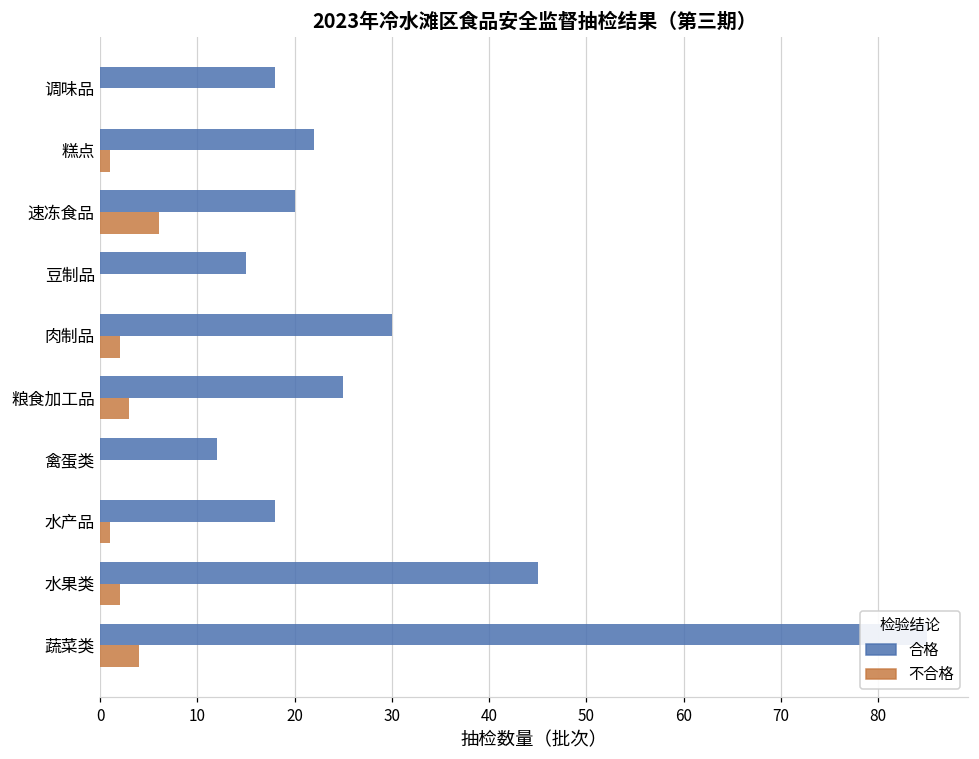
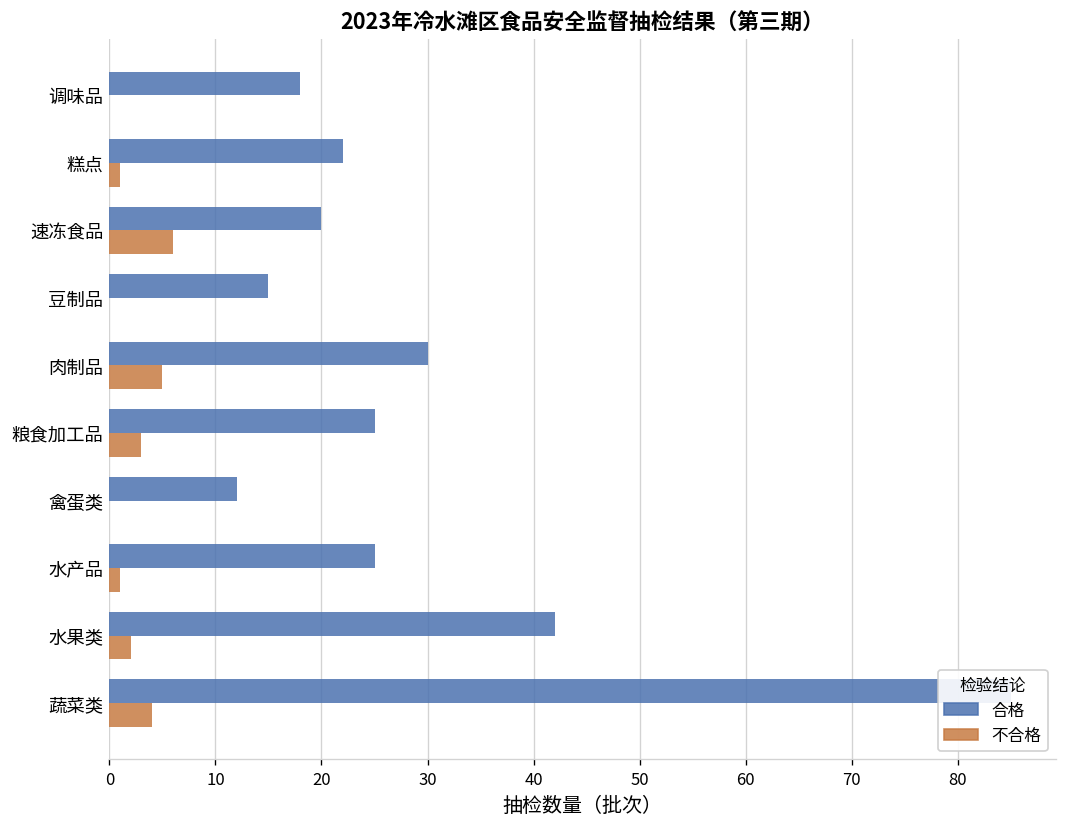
  {
    "合格": {
      "调味品": 18,
      "糕点": 22,
      "速冻食品": 20,
      "豆制品": 15,
      "肉制品": 30,
      "粮食加工品": 25,
      "禽蛋类": 12,
-     "水产品": 18,
-     "水果类": 45
+     "水产品": 25,
+     "水果类": 42
    },
    "不合格": {
      "调味品": 0,
      "糕点": 1,
      "速冻食品": 6,
      "豆制品": 0,
-     "肉制品": 2,
+     "肉制品": 5,
      "粮食加工品": 3,
      "禽蛋类": 0,
      "水产品": 1,
      "水果类": 2,
      "蔬菜类": 4
    }
  }
